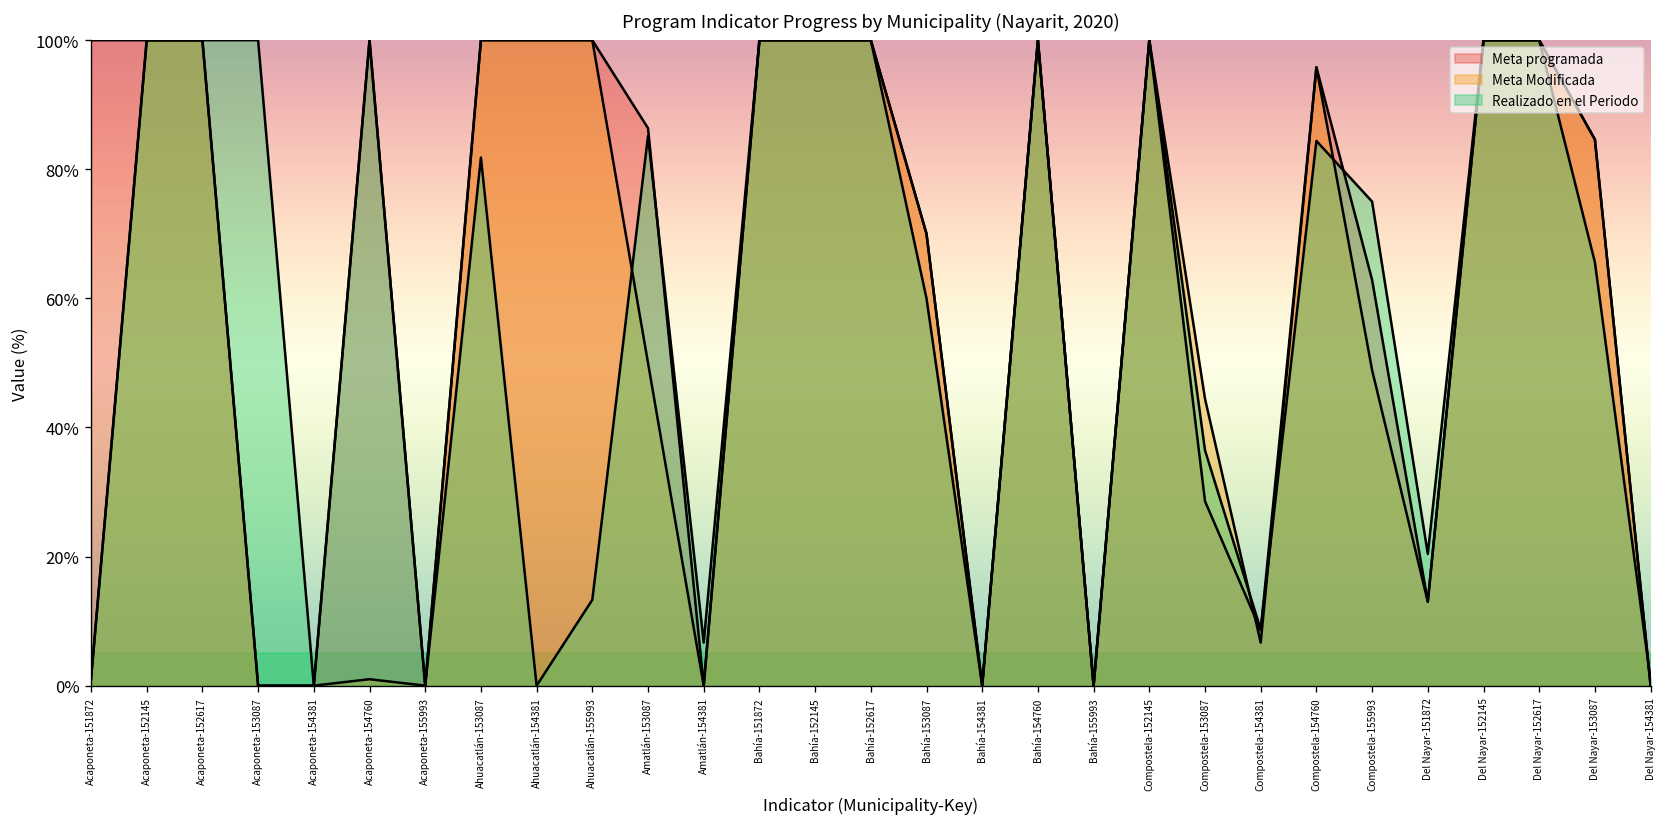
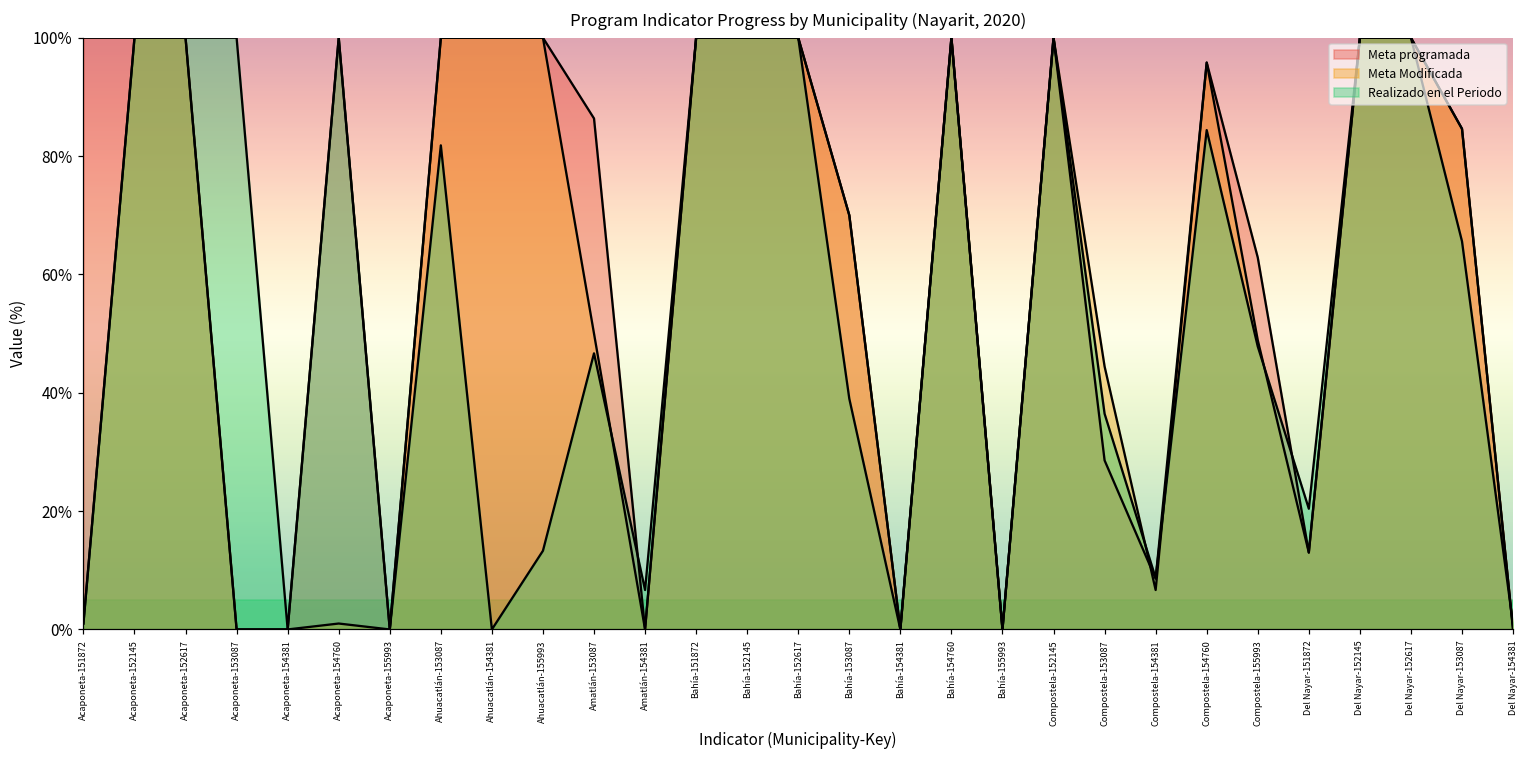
  {
    "Realizado en el Periodo": {
      "Acaponeta-153087": "100%",
      "Ahuacatlán-153087": "82%",
      "Ahuacatlán-155993": "13%",
-     "Amatlán-153087": "85%",
+     "Amatlán-153087": "47%",
      "Amatlán-154381": "7%",
-     "Bahía-153087": "60%",
+     "Bahía-153087": "39%",
      "Compostela-153087": "36%",
      "Compostela-154760": "84%",
-     "Compostela-155993": "75%",
+     "Compostela-155993": "48%",
      "Del Nayar-151872": "20%",
      "Del Nayar-153087": "66%"
    }
  }
